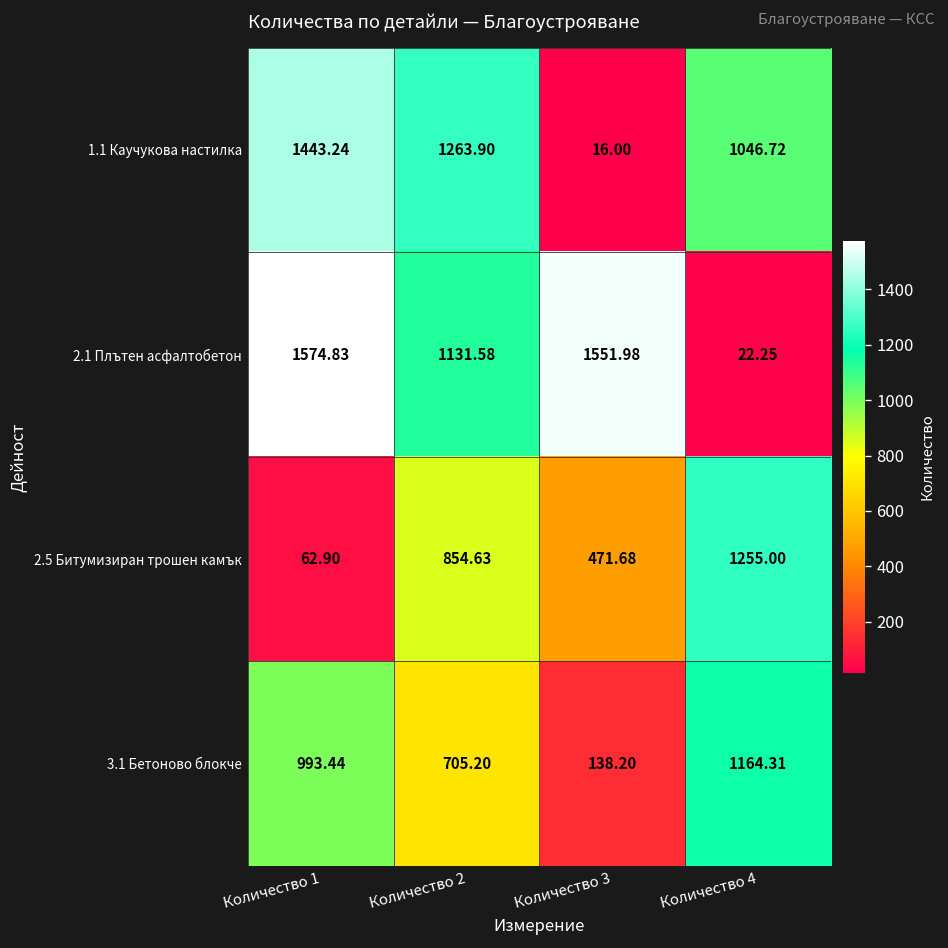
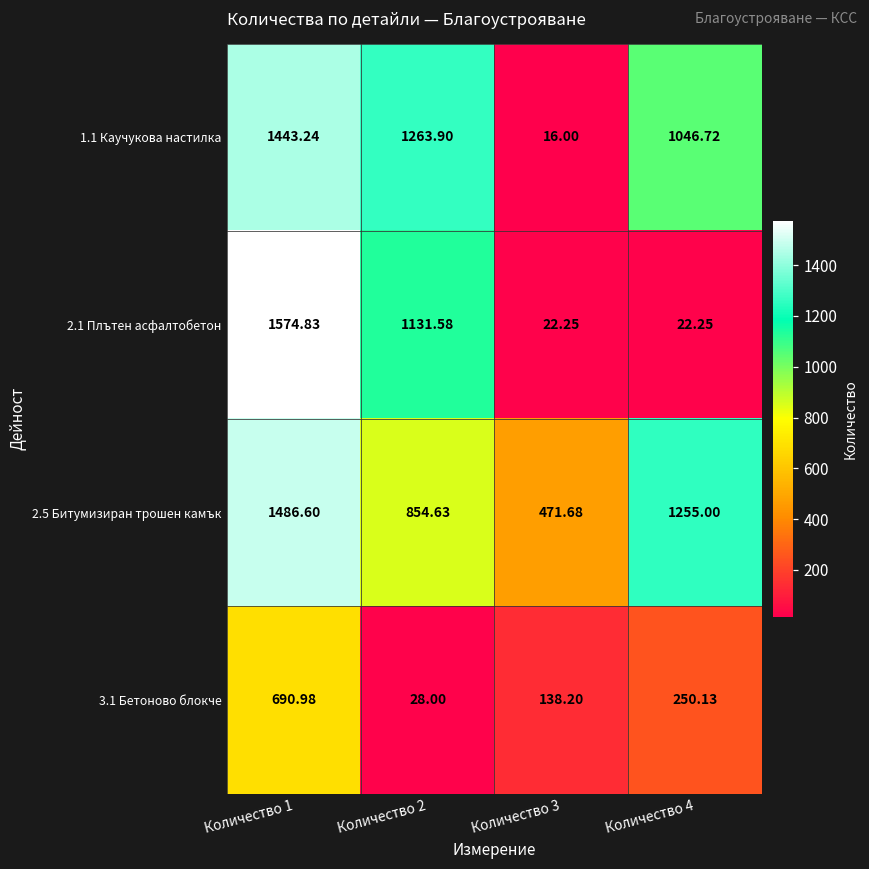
  {
    "1.1 Каучукова настилка": {
      "Количество 1": 1443.24,
      "Количество 2": 1263.90,
      "Количество 3": 16.00,
      "Количество 4": 1046.72
    },
    "2.1 Плътен асфалтобетон": {
      "Количество 1": 1574.83,
      "Количество 2": 1131.58,
-     "Количество 3": 1551.98,
+     "Количество 3": 22.25,
      "Количество 4": 22.25
    },
    "2.5 Битумизиран трошен камък": {
-     "Количество 1": 62.90,
+     "Количество 1": 1486.60,
      "Количество 2": 854.63,
      "Количество 3": 471.68,
      "Количество 4": 1255.00
    },
    "3.1 Бетоново блокче": {
-     "Количество 1": 993.44,
-     "Количество 2": 705.20,
+     "Количество 1": 690.98,
+     "Количество 2": 28.00,
      "Количество 3": 138.20,
-     "Количество 4": 1164.31
+     "Количество 4": 250.13
    }
  }
